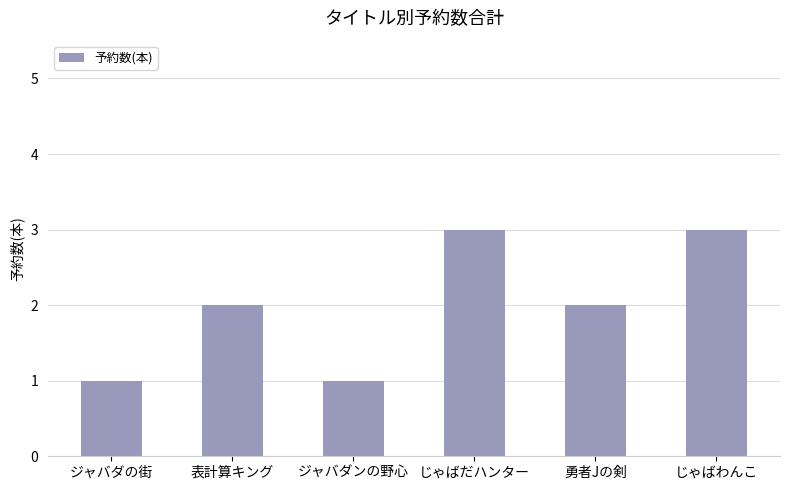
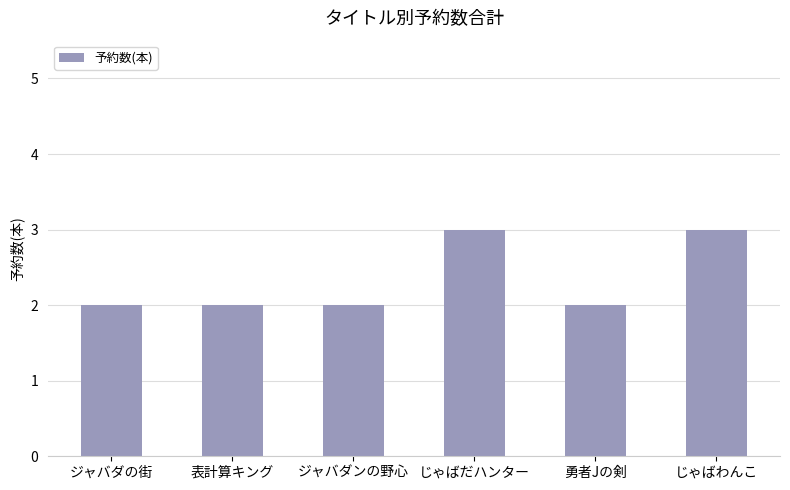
  {
-   "ジャバダの街": 1,
+   "ジャバダの街": 2,
    "表計算キング": 2,
-   "ジャバダンの野心": 1,
+   "ジャバダンの野心": 2,
    "じゃばだハンター": 3,
    "勇者Jの剣": 2,
    "じゃばわんこ": 3
  }
